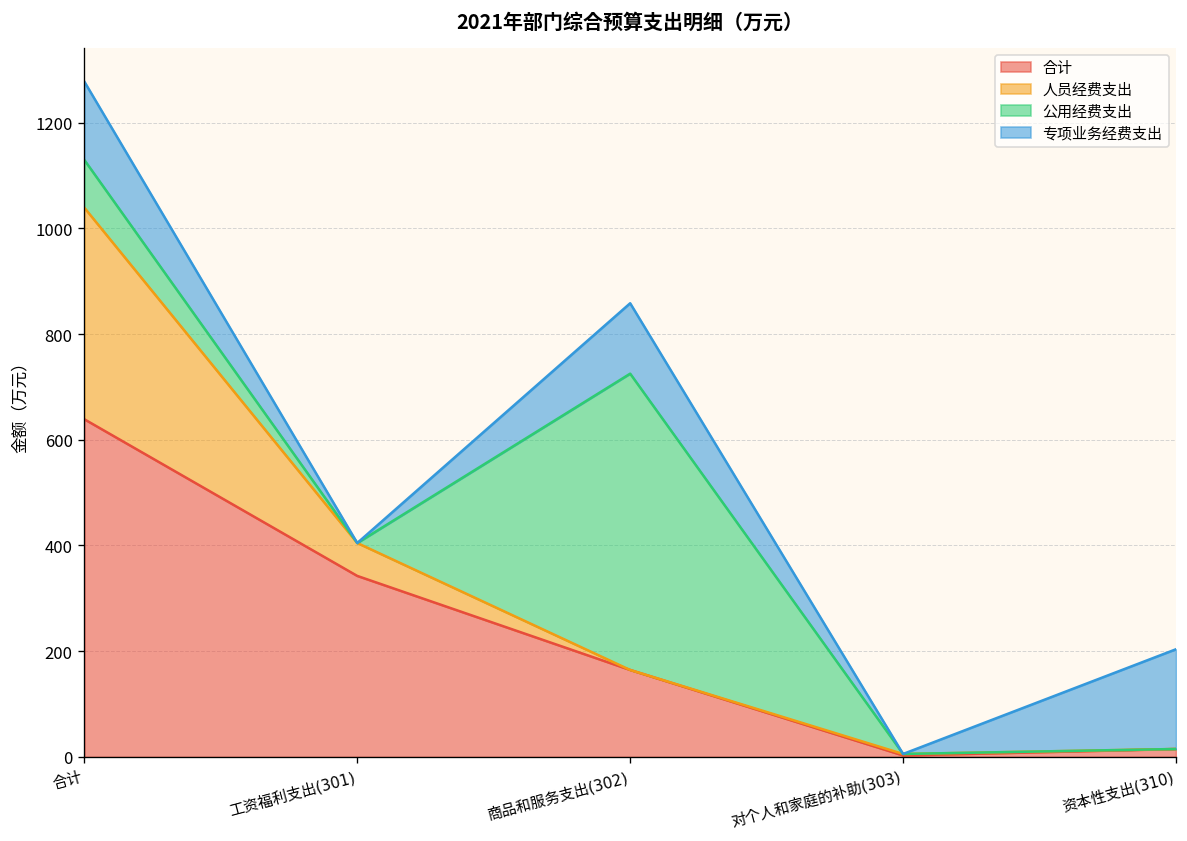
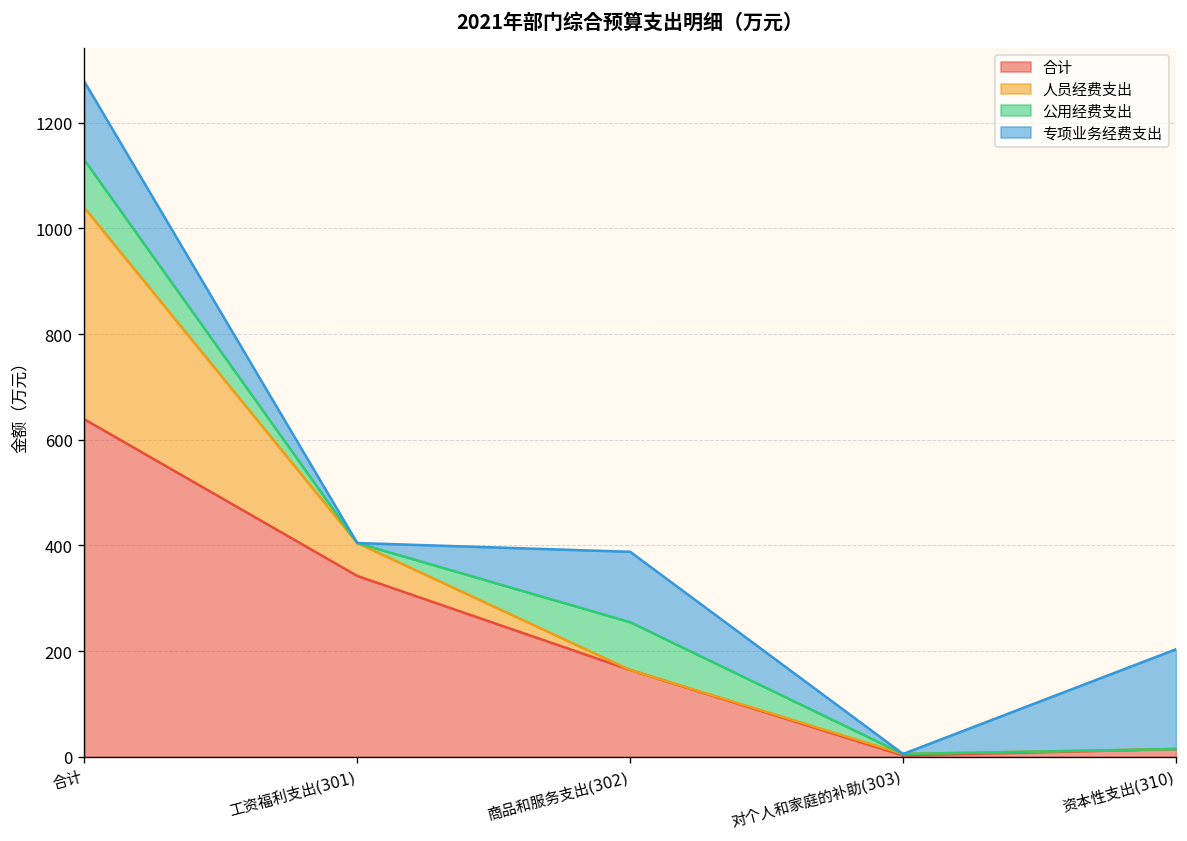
  {
    "合计": {
      "合计": 640,
      "工资福利支出(301)": 340
    },
    "人员经费支出": {
      "合计": 400
    },
    "公用经费支出": {
      "合计": 90,
-     "商品和服务支出(302)": 560
+     "商品和服务支出(302)": 90
    },
    "专项业务经费支出": {
      "合计": 150,
      "商品和服务支出(302)": 130,
      "资本性支出(310)": 190
    }
  }
